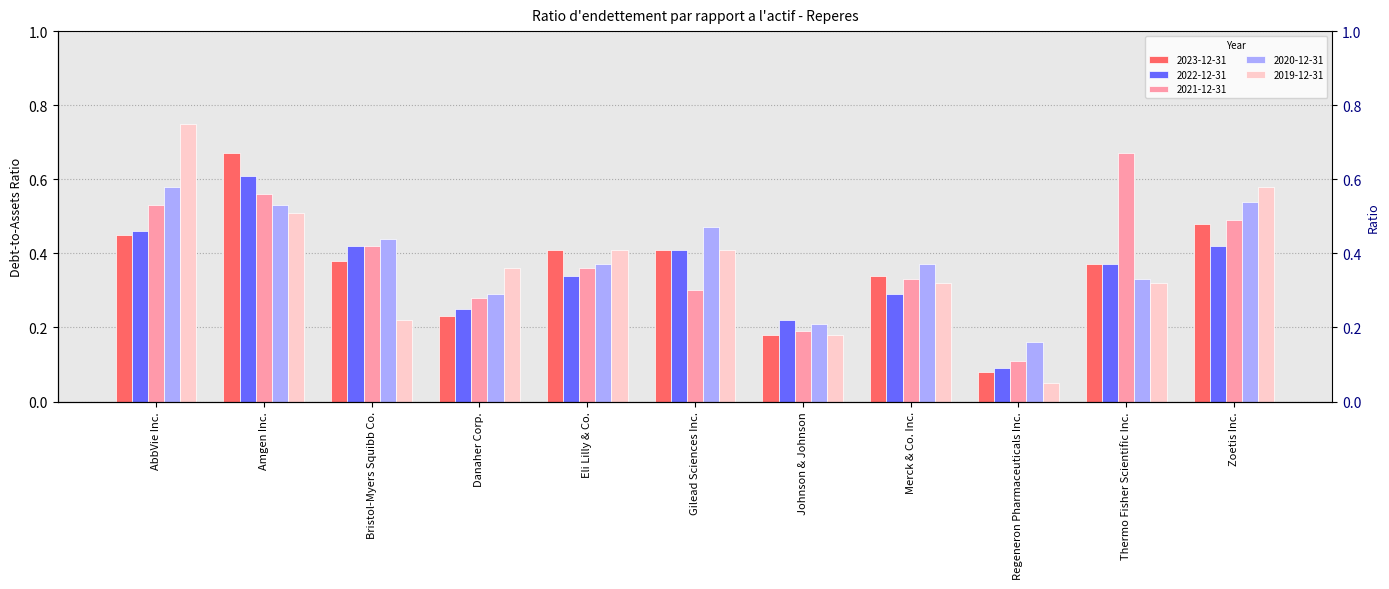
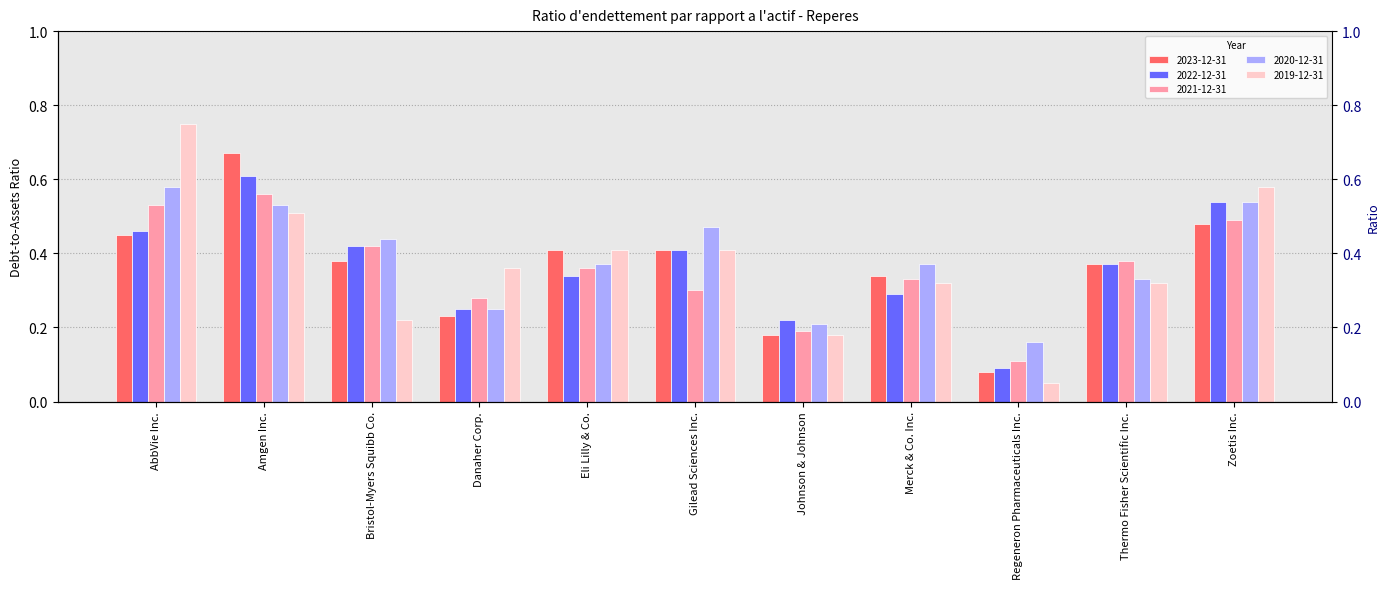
  {
    "2023-12-31": {
      "AbbVie Inc.": 0.45,
      "Amgen Inc.": 0.67,
      "Bristol-Myers Squibb Co.": 0.38,
      "Danaher Corp.": 0.23,
      "Eli Lilly & Co.": 0.41,
      "Gilead Sciences Inc.": 0.41,
      "Johnson & Johnson": 0.18,
      "Merck & Co. Inc.": 0.34,
      "Regeneron Pharmaceuticals Inc.": 0.08,
      "Thermo Fisher Scientific Inc.": 0.37,
      "Zoetis Inc.": 0.48
    },
    "2022-12-31": {
      "AbbVie Inc.": 0.46,
      "Amgen Inc.": 0.61,
      "Bristol-Myers Squibb Co.": 0.42,
      "Danaher Corp.": 0.25,
      "Eli Lilly & Co.": 0.34,
      "Gilead Sciences Inc.": 0.41,
      "Johnson & Johnson": 0.22,
      "Merck & Co. Inc.": 0.29,
      "Regeneron Pharmaceuticals Inc.": 0.09,
      "Thermo Fisher Scientific Inc.": 0.37,
-     "Zoetis Inc.": 0.42
+     "Zoetis Inc.": 0.54
    },
    "2021-12-31": {
      "AbbVie Inc.": 0.53,
      "Amgen Inc.": 0.56,
      "Bristol-Myers Squibb Co.": 0.42,
      "Danaher Corp.": 0.28,
      "Eli Lilly & Co.": 0.36,
      "Gilead Sciences Inc.": 0.30,
      "Johnson & Johnson": 0.19,
      "Merck & Co. Inc.": 0.33,
      "Regeneron Pharmaceuticals Inc.": 0.11,
-     "Thermo Fisher Scientific Inc.": 0.67,
+     "Thermo Fisher Scientific Inc.": 0.38,
      "Zoetis Inc.": 0.49
    },
    "2020-12-31": {
      "AbbVie Inc.": 0.58,
      "Amgen Inc.": 0.53,
      "Bristol-Myers Squibb Co.": 0.44,
-     "Danaher Corp.": 0.29,
+     "Danaher Corp.": 0.25,
      "Eli Lilly & Co.": 0.37,
      "Gilead Sciences Inc.": 0.47,
      "Johnson & Johnson": 0.21,
      "Merck & Co. Inc.": 0.37,
      "Regeneron Pharmaceuticals Inc.": 0.16,
      "Thermo Fisher Scientific Inc.": 0.33,
      "Zoetis Inc.": 0.54
    },
    "2019-12-31": {
      "AbbVie Inc.": 0.75,
      "Amgen Inc.": 0.51,
      "Bristol-Myers Squibb Co.": 0.22,
      "Danaher Corp.": 0.36,
      "Eli Lilly & Co.": 0.41,
      "Gilead Sciences Inc.": 0.41,
      "Johnson & Johnson": 0.18,
      "Merck & Co. Inc.": 0.32,
      "Regeneron Pharmaceuticals Inc.": 0.05,
      "Thermo Fisher Scientific Inc.": 0.32,
      "Zoetis Inc.": 0.58
    }
  }
